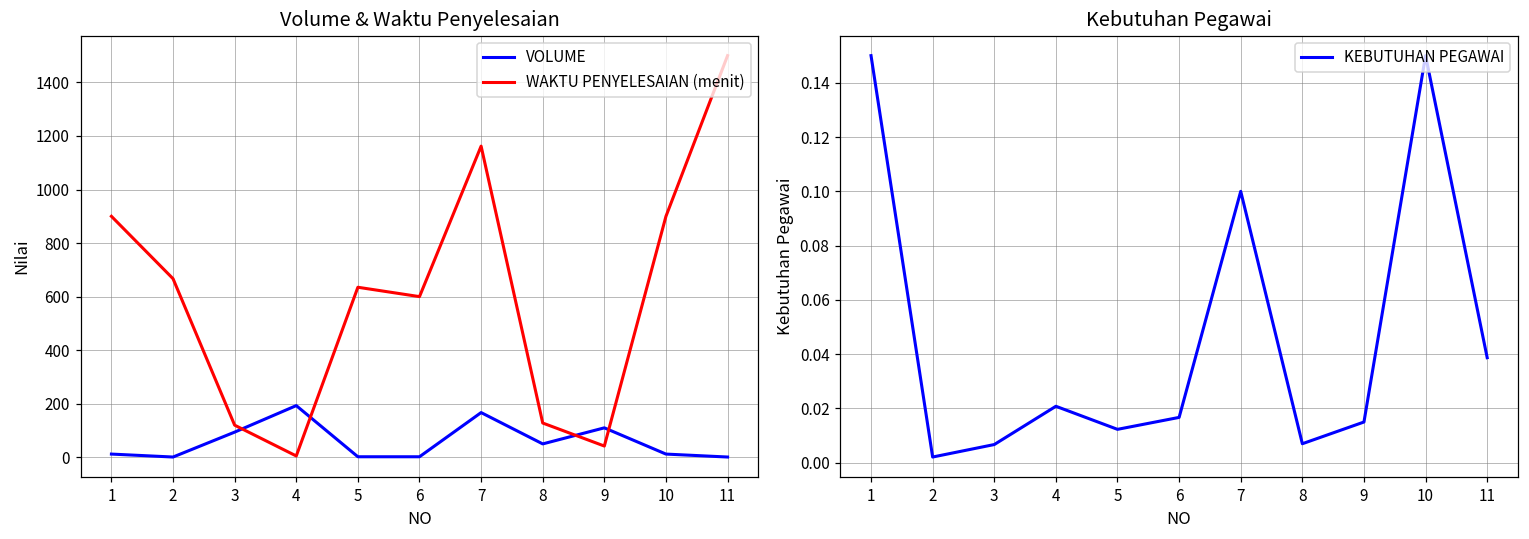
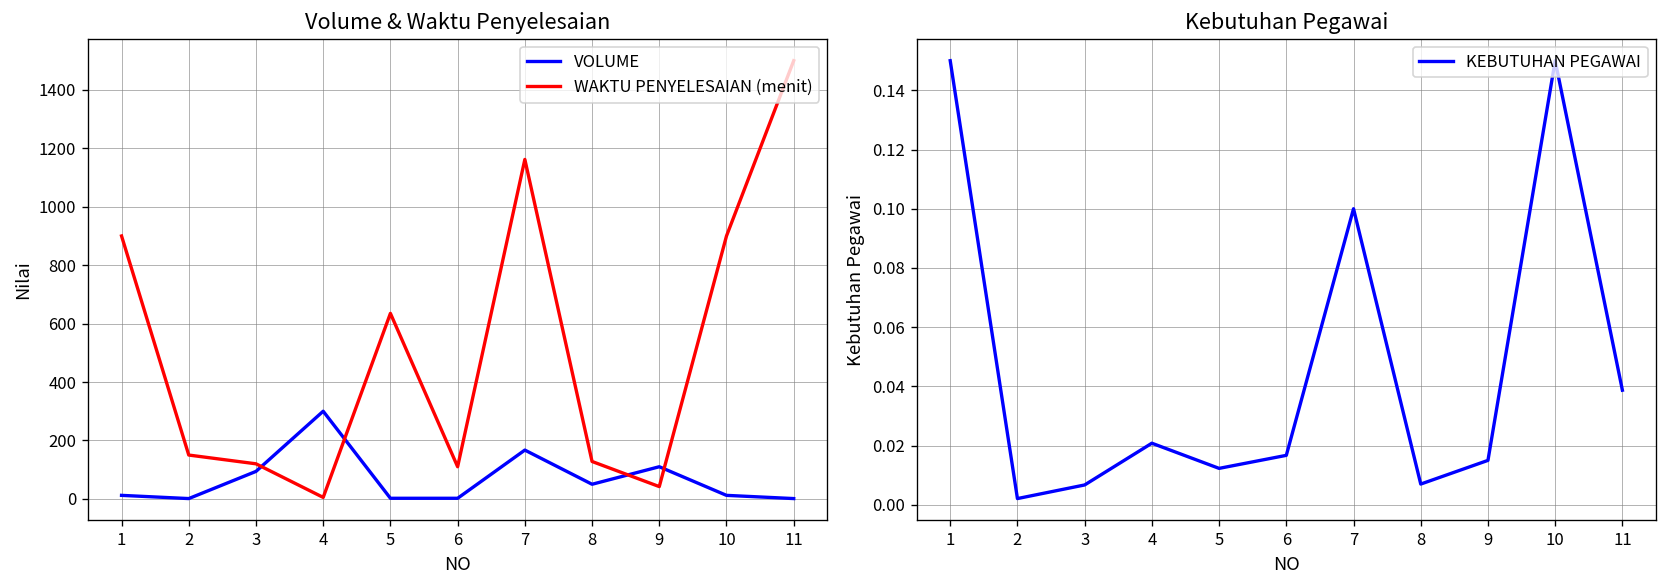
  {
    "Volume & Waktu Penyelesaian": {
      "VOLUME": {
        "1": 10,
        "2": 0,
        "3": 90,
-       "4": 190,
+       "4": 300,
        "5": 0,
        "6": 0,
        "7": 170,
        "8": 50,
        "9": 110,
        "10": 10,
        "11": 0
      },
      "WAKTU PENYELESAIAN (menit)": {
        "1": 900,
-       "2": 670,
+       "2": 150,
        "3": 120,
        "4": 10,
        "5": 640,
-       "6": 600,
+       "6": 110,
        "7": 1160,
        "8": 130,
        "9": 40,
        "10": 900
      }
    },
    "Kebutuhan Pegawai": {
      "1": 0.150,
      "2": 0.002,
      "3": 0.007,
      "4": 0.021,
      "5": 0.012,
      "6": 0.017,
      "7": 0.100,
      "8": 0.007,
      "9": 0.015,
      "11": 0.039
    }
  }
